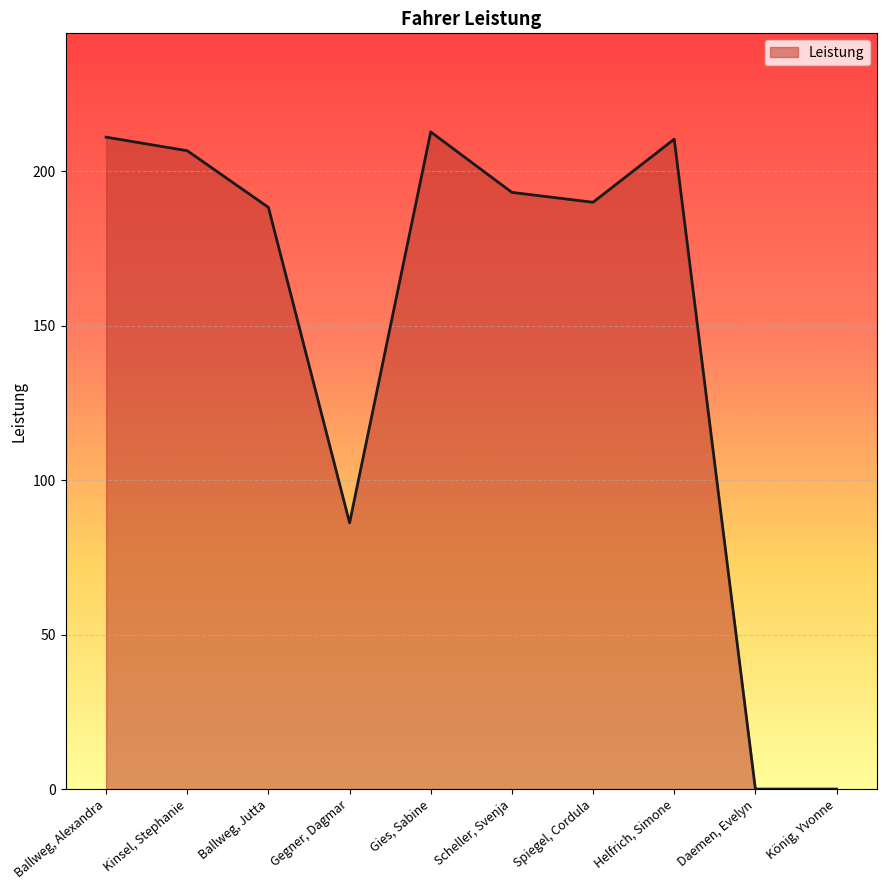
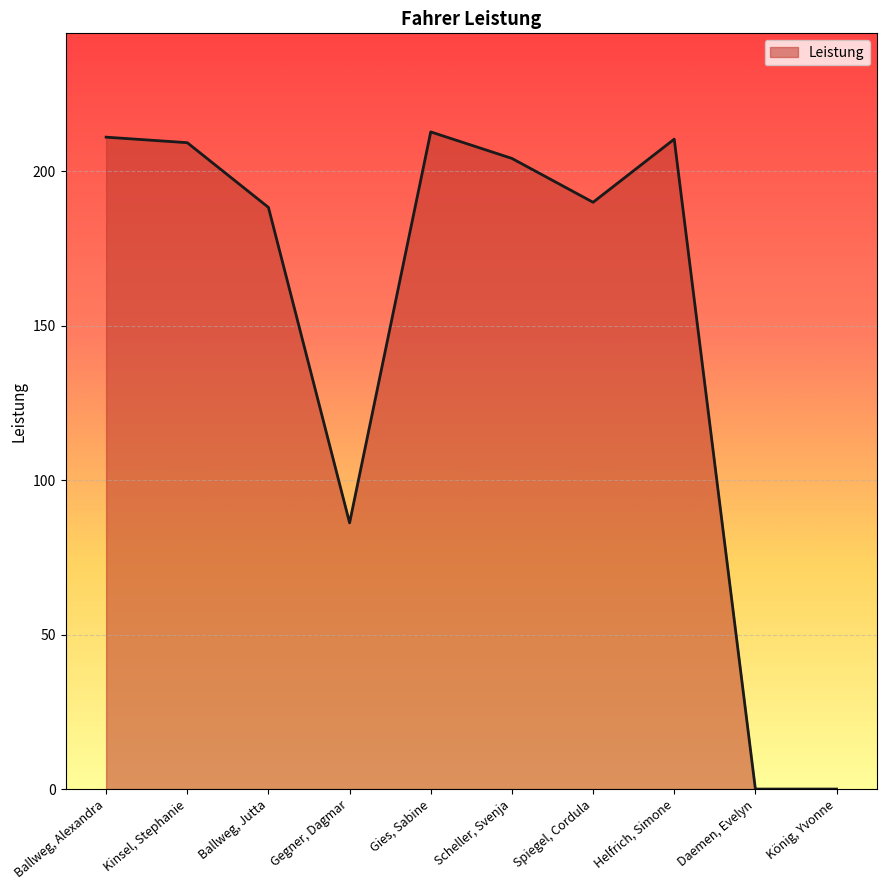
  {
    "Ballweg, Alexandra": 211,
-   "Kinsel, Stephanie": 207,
+   "Kinsel, Stephanie": 209,
    "Ballweg, Jutta": 188,
    "Gegner, Dagmar": 86,
    "Gies, Sabine": 213,
-   "Scheller, Svenja": 193,
+   "Scheller, Svenja": 204,
    "Spiegel, Cordula": 190,
    "Helfrich, Simone": 210,
    "Daemen, Evelyn": 0,
    "König, Yvonne": 0
  }
